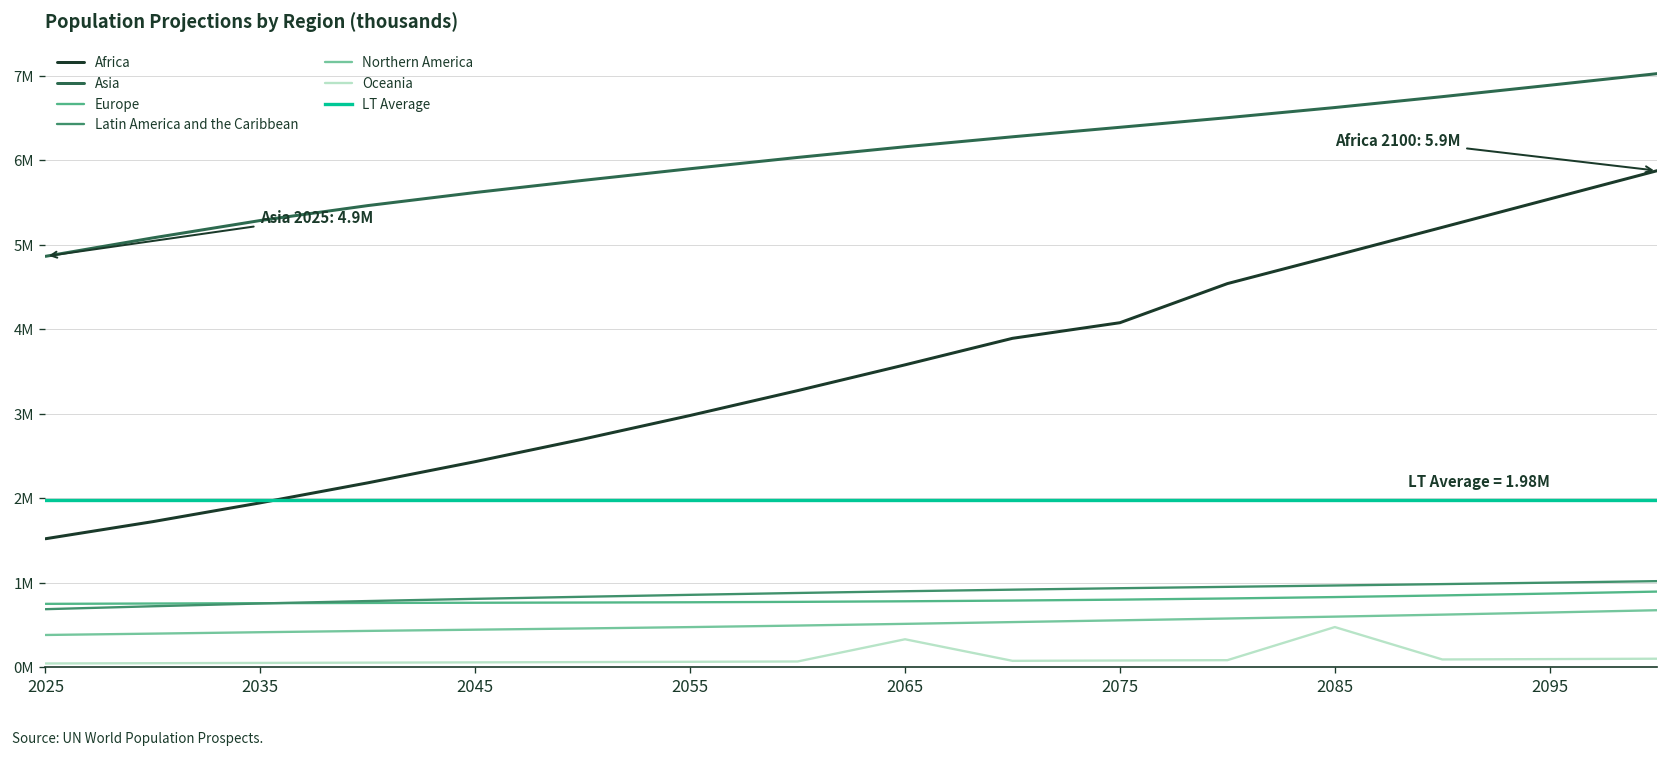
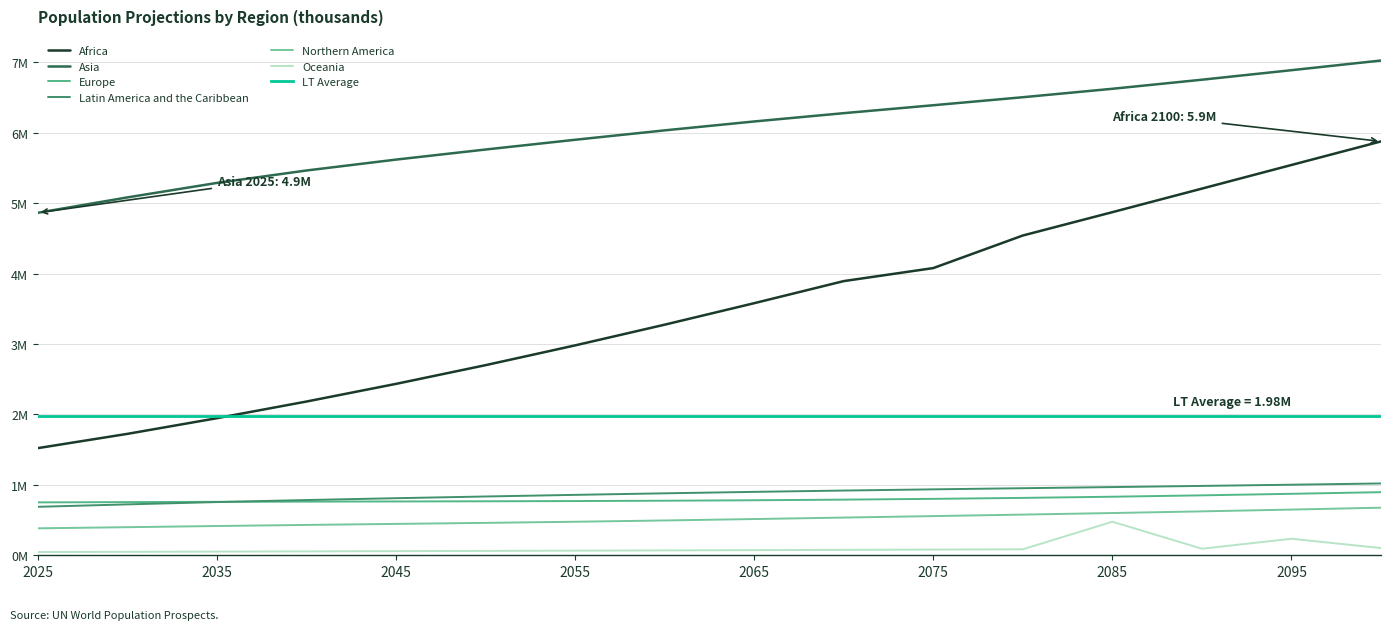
  {
    "Africa": {
      "2025": 1500000,
      "2035": 1900000,
      "2045": 2400000,
      "2055": 3000000,
      "2065": 3600000,
      "2075": 4100000,
      "2085": 4900000,
      "2095": 5500000
    },
    "Oceania": {
      "2025": 0,
      "2035": 100000,
      "2045": 100000,
      "2055": 100000,
-     "2065": 300000,
+     "2065": 100000,
      "2075": 100000,
      "2085": 500000,
-     "2095": 100000
+     "2095": 200000
    }
  }
